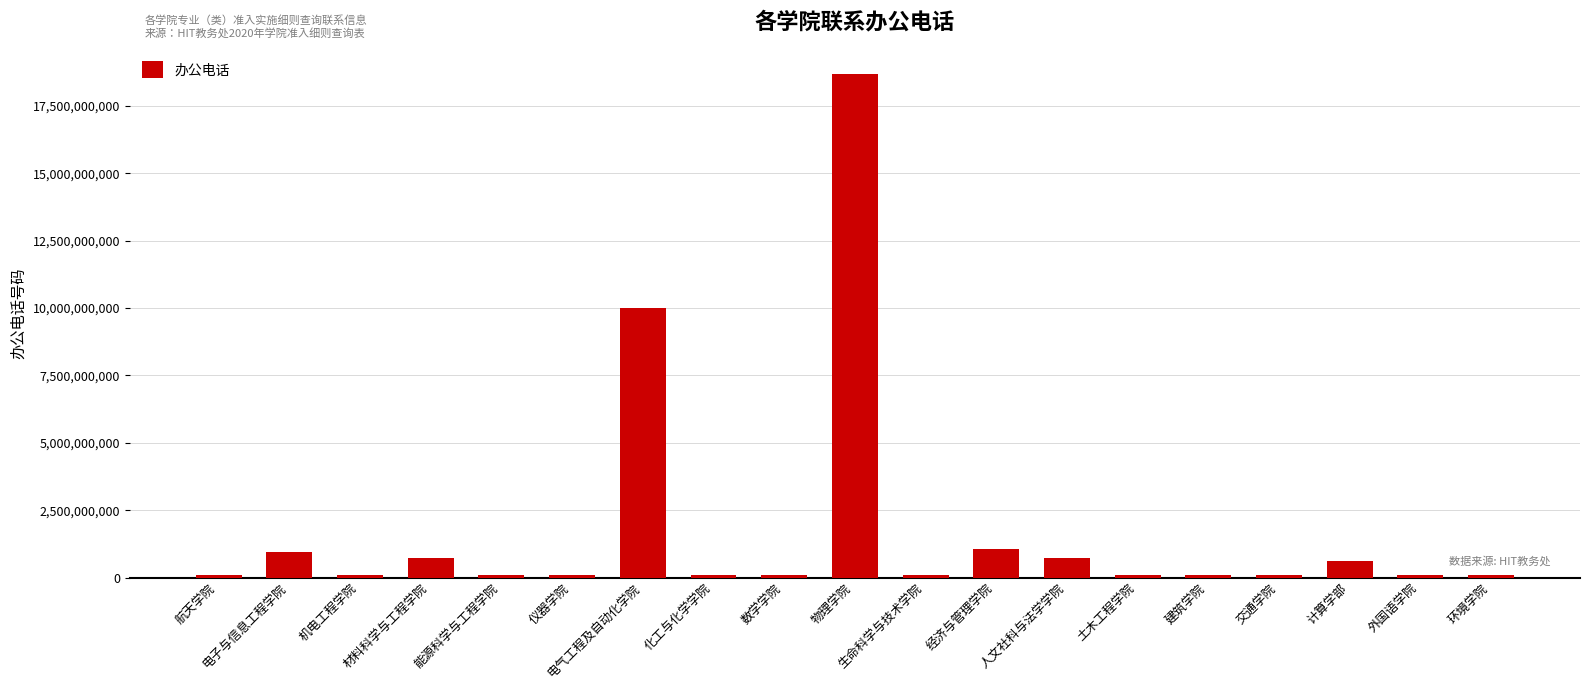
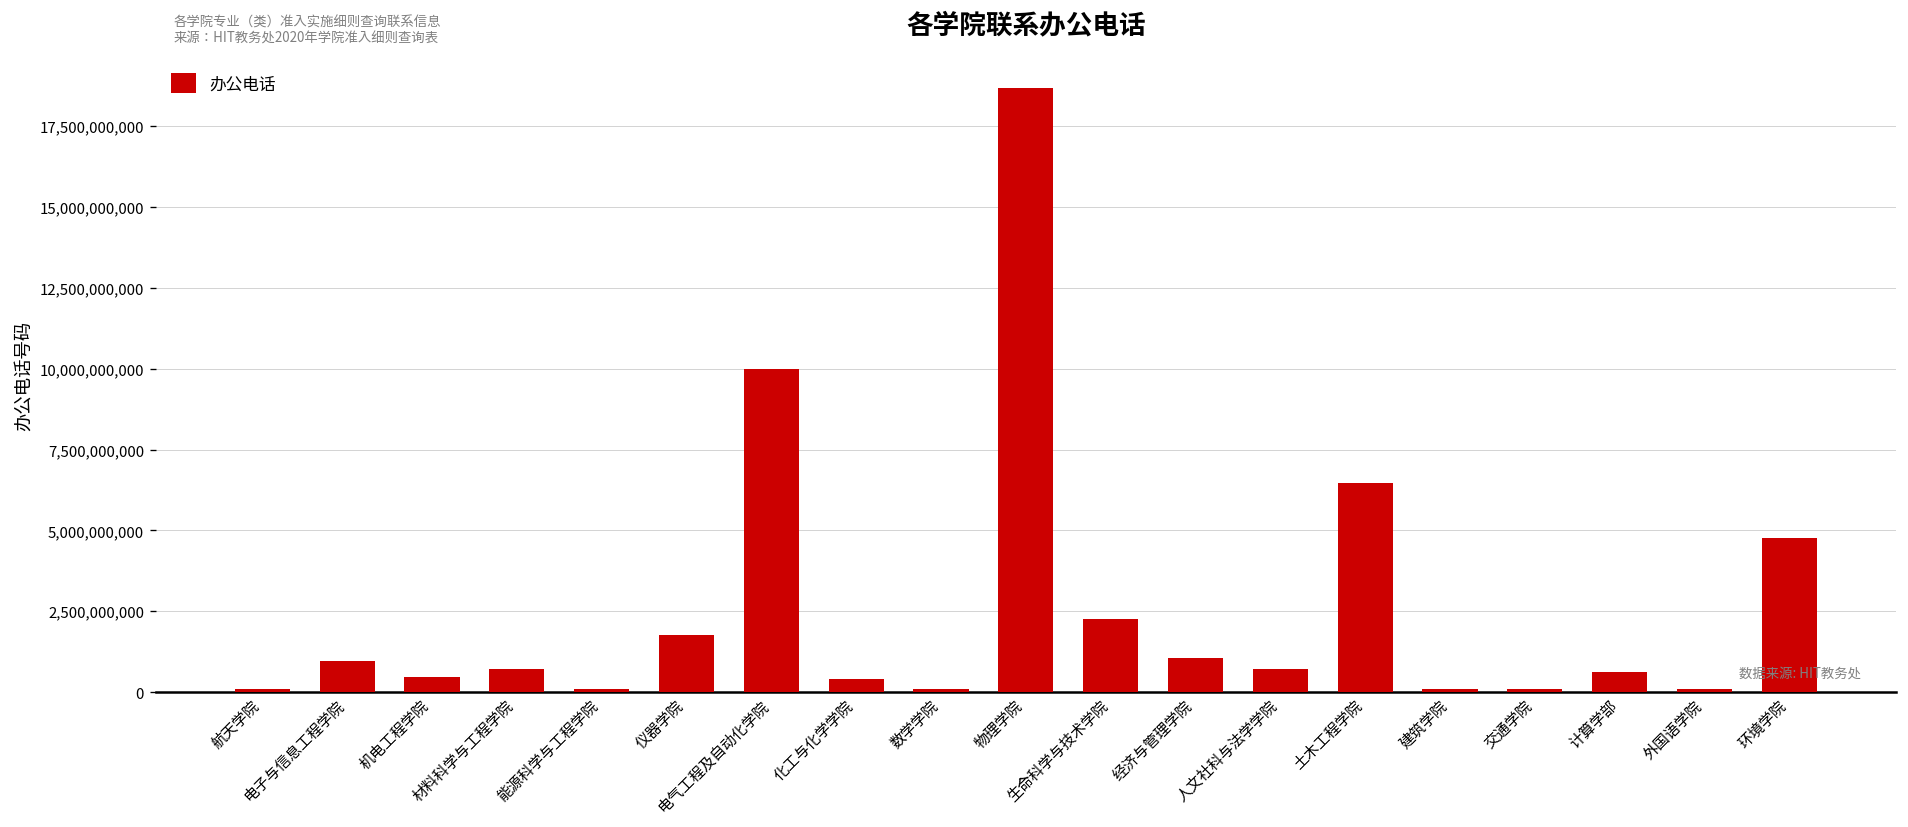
  {
    "电子与信息工程学院": "1,000,000,000",
-   "机电工程学院": "100,000,000",
+   "机电工程学院": "500,000,000",
    "材料科学与工程学院": "700,000,000",
-   "仪器学院": "100,000,000",
+   "仪器学院": "1,800,000,000",
    "电气工程及自动化学院": "10,000,000,000",
-   "化工与化学学院": "100,000,000",
+   "化工与化学学院": "400,000,000",
    "物理学院": "18,700,000,000",
-   "生命科学与技术学院": "100,000,000",
+   "生命科学与技术学院": "2,300,000,000",
    "经济与管理学院": "1,000,000,000",
    "人文社科与法学学院": "700,000,000",
-   "土木工程学院": "100,000,000",
+   "土木工程学院": "6,500,000,000",
    "计算学部": "600,000,000",
-   "环境学院": "100,000,000"
+   "环境学院": "4,800,000,000"
  }
